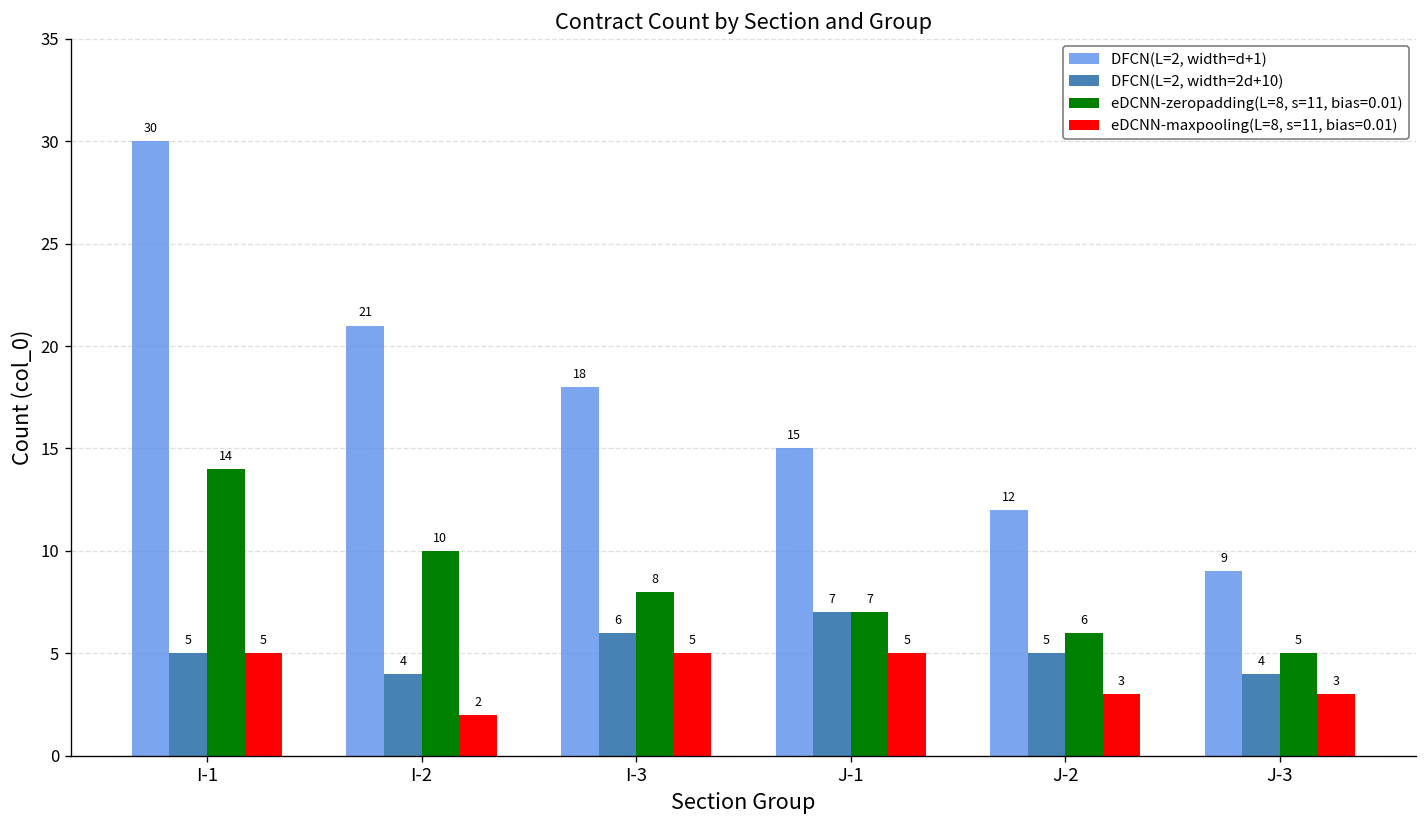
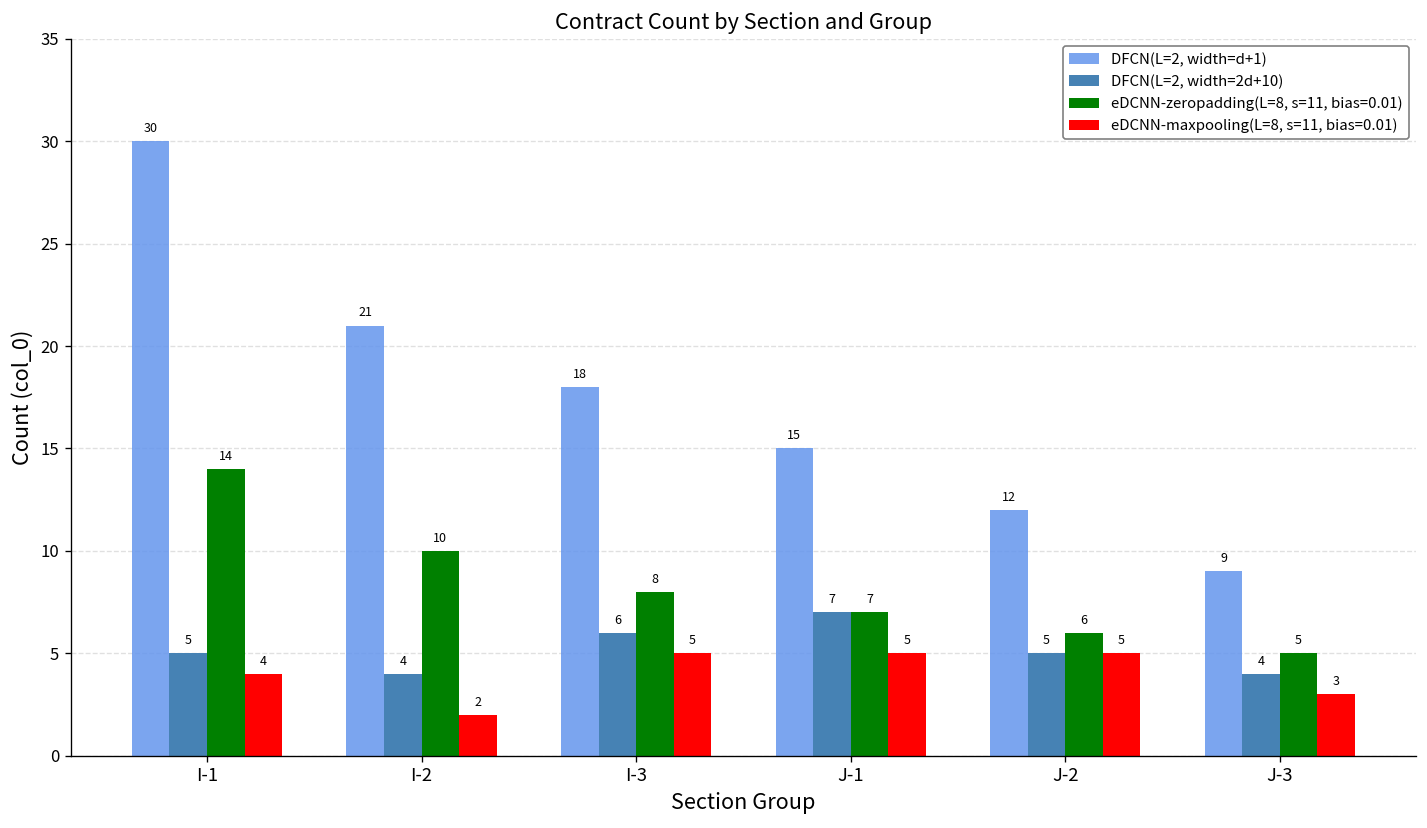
  {
    "DFCN(L=2, width=d+1)": {
      "I-1": 30,
      "I-2": 21,
      "I-3": 18,
      "J-1": 15,
      "J-2": 12,
      "J-3": 9
    },
    "DFCN(L=2, width=2d+10)": {
      "I-1": 5,
      "I-2": 4,
      "I-3": 6,
      "J-1": 7,
      "J-2": 5,
      "J-3": 4
    },
    "eDCNN-zeropadding(L=8, s=11, bias=0.01)": {
      "I-1": 14,
      "I-2": 10,
      "I-3": 8,
      "J-1": 7,
      "J-2": 6,
      "J-3": 5
    },
    "eDCNN-maxpooling(L=8, s=11, bias=0.01)": {
-     "I-1": 5,
+     "I-1": 4,
      "I-2": 2,
      "I-3": 5,
      "J-1": 5,
-     "J-2": 3,
+     "J-2": 5,
      "J-3": 3
    }
  }
